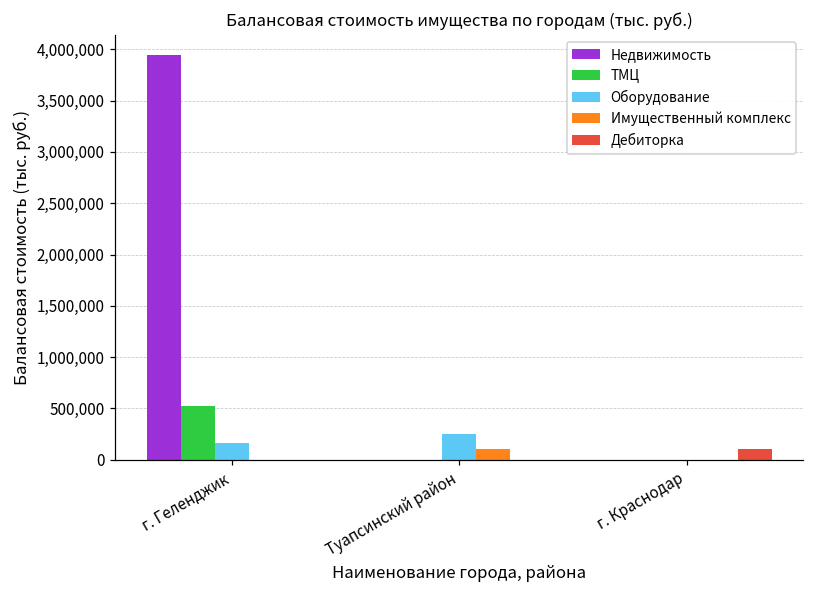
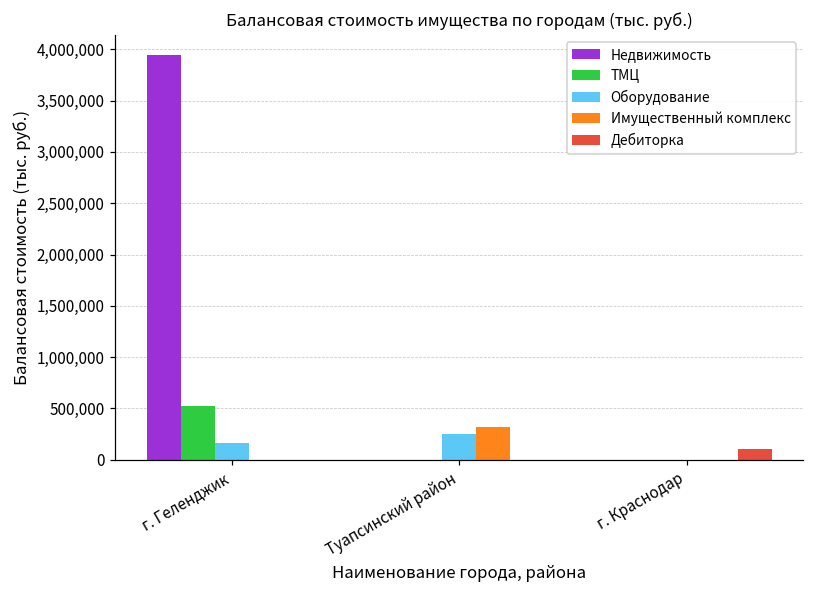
  {
    "Недвижимость": {
      "г. Геленджик": "3,900,000",
      "Туапсинский район": "0",
      "г. Краснодар": "0"
    },
    "ТМЦ": {
      "г. Геленджик": "500,000",
      "Туапсинский район": "0",
      "г. Краснодар": "0"
    },
    "Оборудование": {
      "г. Геленджик": "200,000",
      "Туапсинский район": "300,000",
      "г. Краснодар": "0"
    },
    "Имущественный комплекс": {
      "г. Геленджик": "0",
-     "Туапсинский район": "100,000",
+     "Туапсинский район": "300,000",
      "г. Краснодар": "0"
    },
    "Дебиторка": {
      "г. Геленджик": "0",
      "Туапсинский район": "0",
      "г. Краснодар": "100,000"
    }
  }
